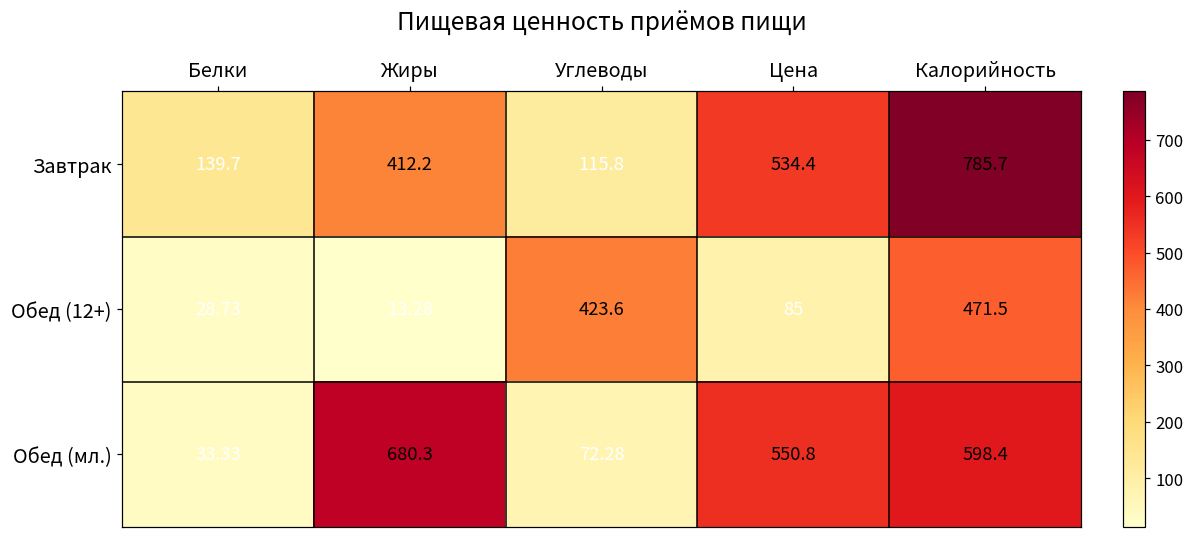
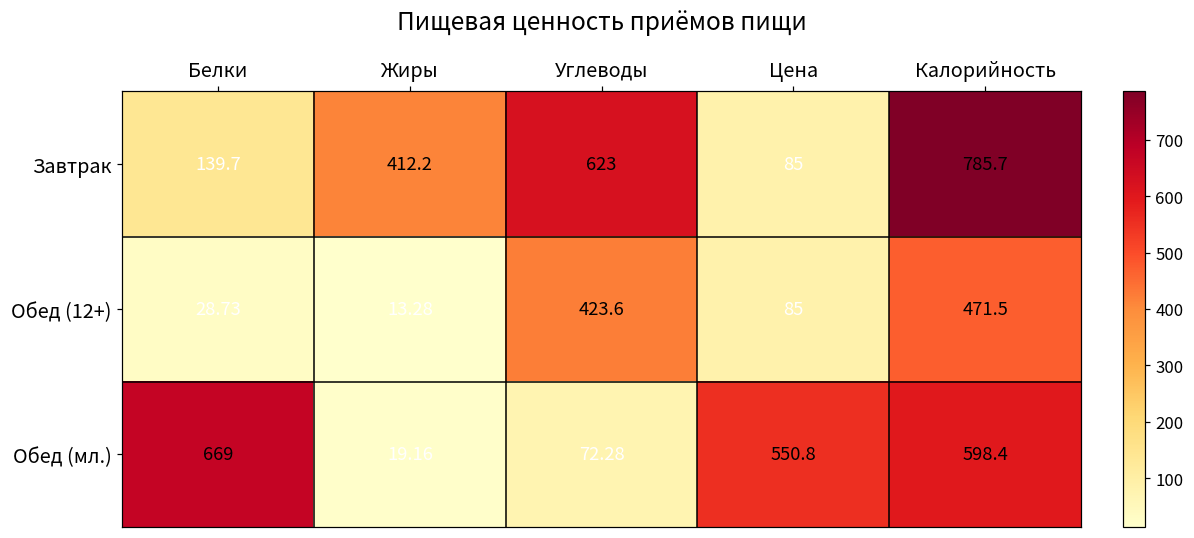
  {
    "Завтрак": {
      "Белки": 139.7,
      "Жиры": 412.2,
-     "Углеводы": 115.8,
-     "Цена": 534.4,
+     "Углеводы": 623,
+     "Цена": 85,
      "Калорийность": 785.7
    },
    "Обед (12+)": {
      "Белки": 28.73,
      "Жиры": 13.28,
      "Углеводы": 423.6,
      "Цена": 85,
      "Калорийность": 471.5
    },
    "Обед (мл.)": {
-     "Белки": 33.33,
-     "Жиры": 680.3,
+     "Белки": 669,
+     "Жиры": 19.16,
      "Углеводы": 72.28,
      "Цена": 550.8,
      "Калорийность": 598.4
    }
  }
